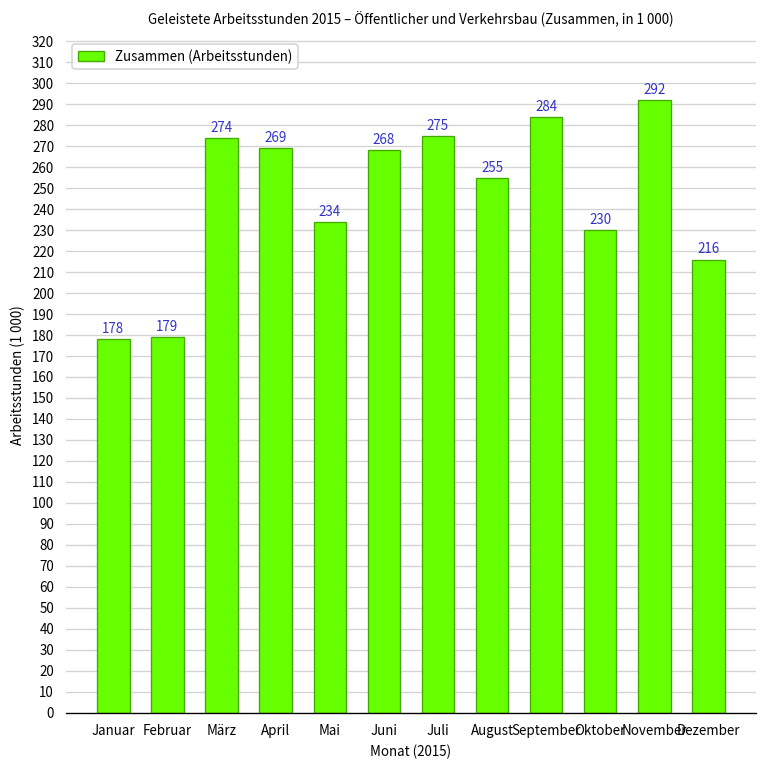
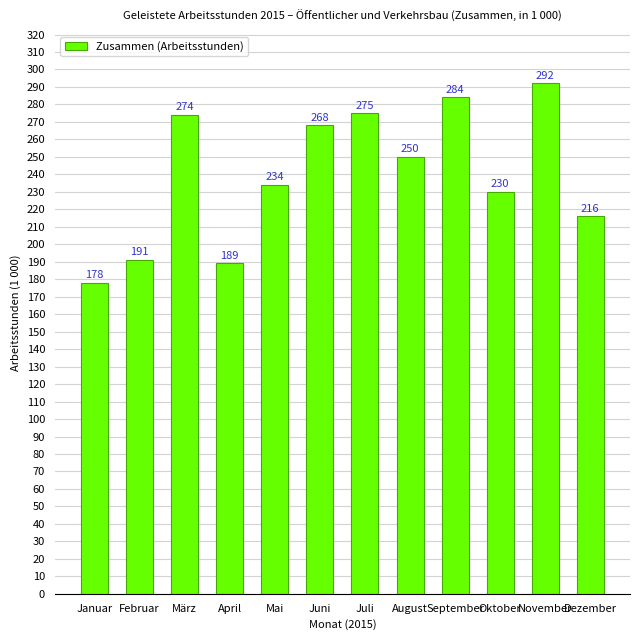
  {
    "Januar": 178,
-   "Februar": 179,
+   "Februar": 191,
    "März": 274,
-   "April": 269,
+   "April": 189,
    "Mai": 234,
    "Juni": 268,
    "Juli": 275,
-   "August": 255,
+   "August": 250,
    "September": 284,
    "Oktober": 230
  }
